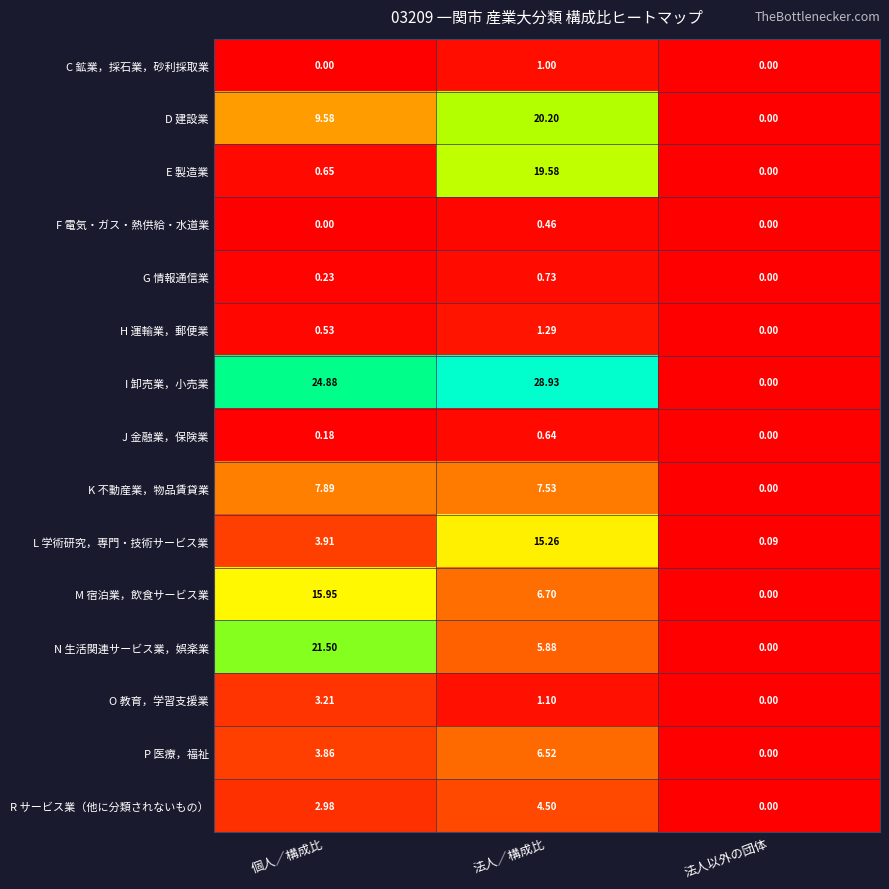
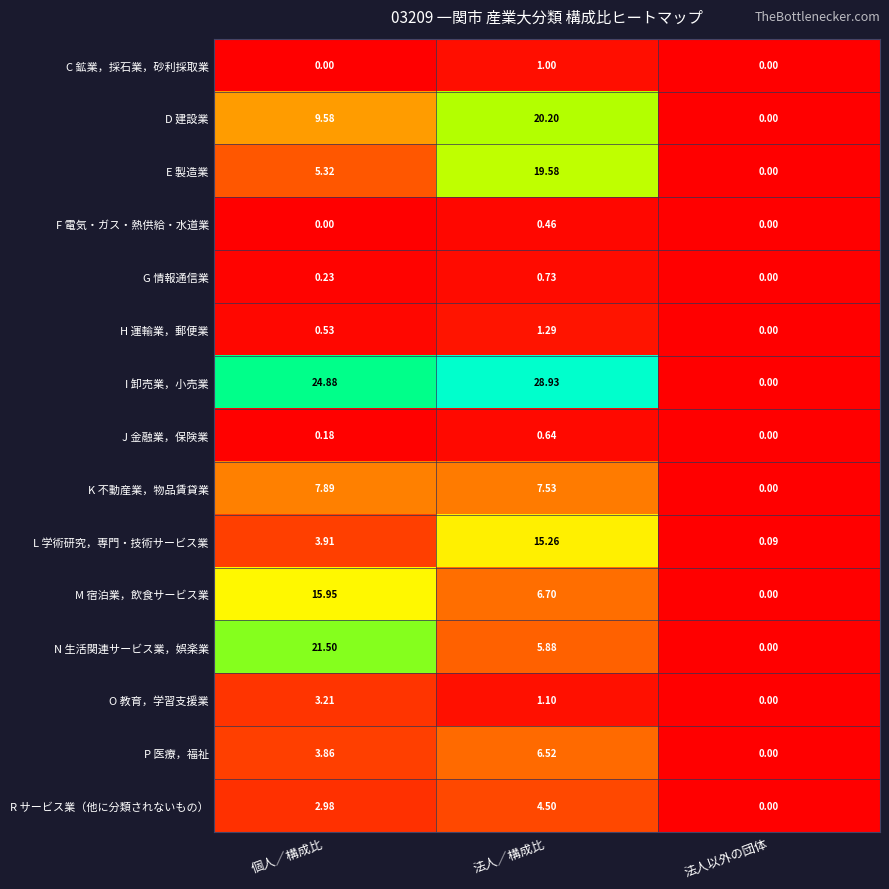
  {
    "C 鉱業，採石業，砂利採取業": {
      "個人／構成比": 0.00,
      "法人／構成比": 1.00,
      "法人以外の団体": 0.00
    },
    "D 建設業": {
      "個人／構成比": 9.58,
      "法人／構成比": 20.20,
      "法人以外の団体": 0.00
    },
    "E 製造業": {
-     "個人／構成比": 0.65,
+     "個人／構成比": 5.32,
      "法人／構成比": 19.58,
      "法人以外の団体": 0.00
    },
    "F 電気・ガス・熱供給・水道業": {
      "個人／構成比": 0.00,
      "法人／構成比": 0.46,
      "法人以外の団体": 0.00
    },
    "G 情報通信業": {
      "個人／構成比": 0.23,
      "法人／構成比": 0.73,
      "法人以外の団体": 0.00
    },
    "H 運輸業，郵便業": {
      "個人／構成比": 0.53,
      "法人／構成比": 1.29,
      "法人以外の団体": 0.00
    },
    "I 卸売業，小売業": {
      "個人／構成比": 24.88,
      "法人／構成比": 28.93,
      "法人以外の団体": 0.00
    },
    "J 金融業，保険業": {
      "個人／構成比": 0.18,
      "法人／構成比": 0.64,
      "法人以外の団体": 0.00
    },
    "K 不動産業，物品賃貸業": {
      "個人／構成比": 7.89,
      "法人／構成比": 7.53,
      "法人以外の団体": 0.00
    },
    "L 学術研究，専門・技術サービス業": {
      "個人／構成比": 3.91,
      "法人／構成比": 15.26,
      "法人以外の団体": 0.09
    },
    "M 宿泊業，飲食サービス業": {
      "個人／構成比": 15.95,
      "法人／構成比": 6.70,
      "法人以外の団体": 0.00
    },
    "N 生活関連サービス業，娯楽業": {
      "個人／構成比": 21.50,
      "法人／構成比": 5.88,
      "法人以外の団体": 0.00
    },
    "O 教育，学習支援業": {
      "個人／構成比": 3.21,
      "法人／構成比": 1.10,
      "法人以外の団体": 0.00
    },
    "P 医療，福祉": {
      "個人／構成比": 3.86,
      "法人／構成比": 6.52,
      "法人以外の団体": 0.00
    },
    "R サービス業（他に分類されないもの）": {
      "個人／構成比": 2.98,
      "法人／構成比": 4.50,
      "法人以外の団体": 0.00
    }
  }
